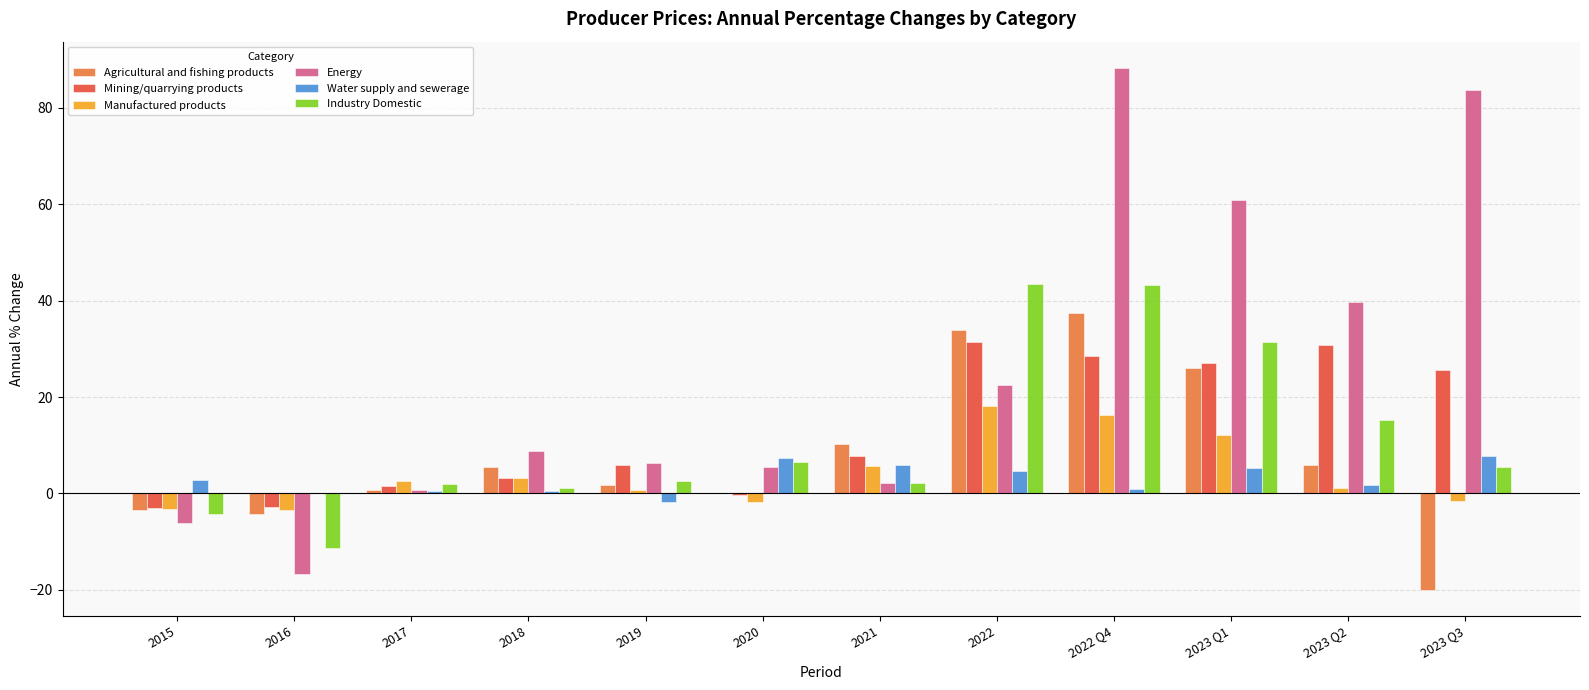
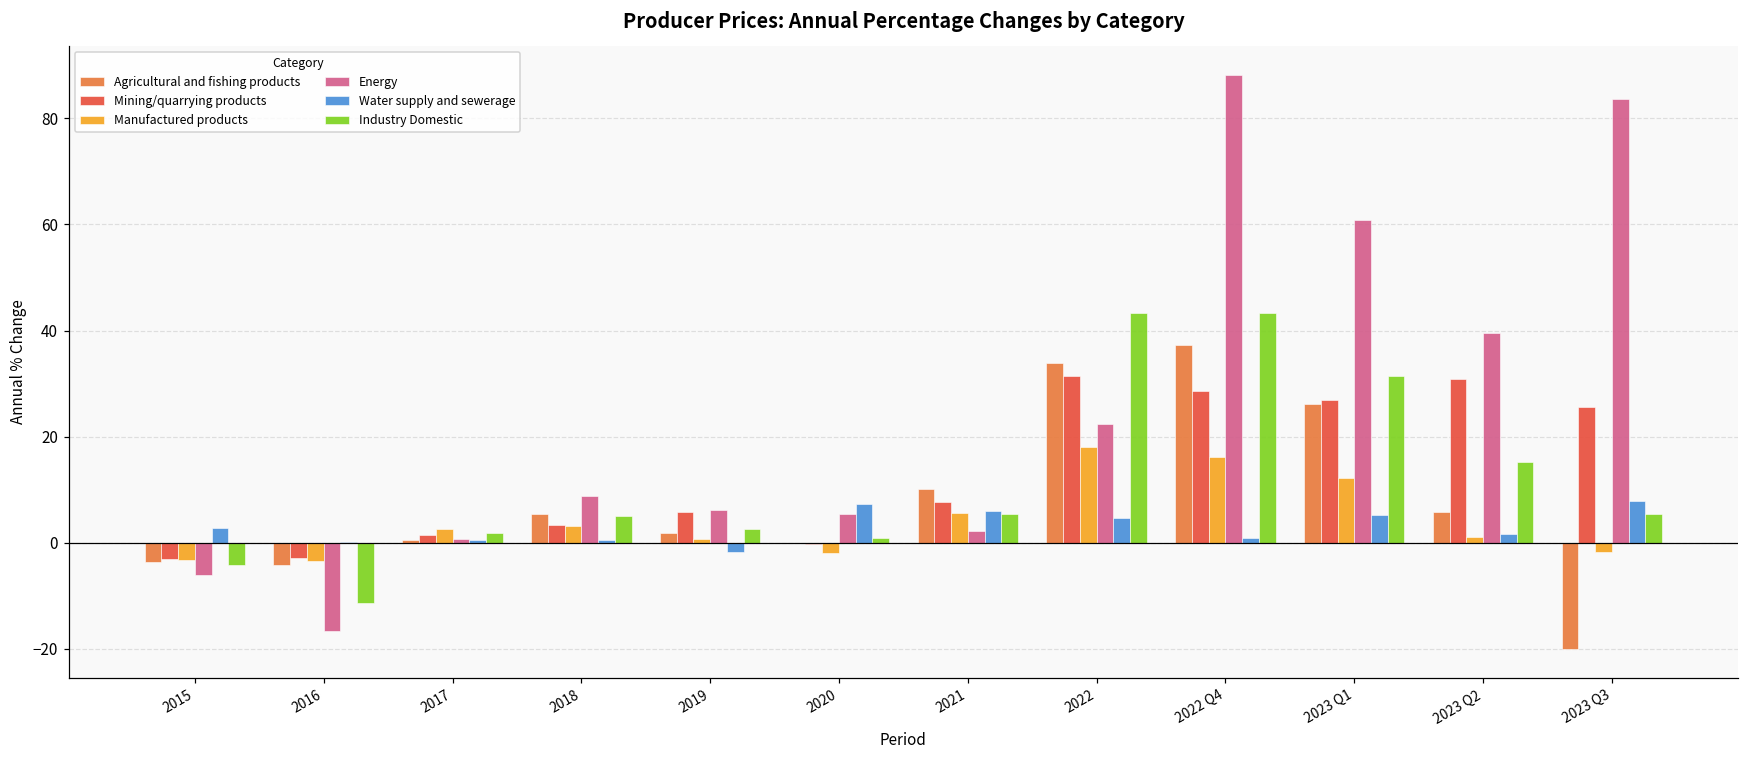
  {
    "Energy": {
      "2015": -6,
      "2016": -17,
      "2017": 1,
      "2018": 9,
      "2019": 6,
      "2020": 5,
      "2021": 2,
      "2022": 22,
      "2022 Q4": 88,
      "2023 Q1": 61,
      "2023 Q2": 40,
      "2023 Q3": 84
    },
    "Water supply and sewerage": {
      "2015": 3,
      "2018": 1,
      "2019": -2,
      "2020": 7,
      "2021": 6,
      "2022": 5,
      "2022 Q4": 1,
      "2023 Q1": 5,
      "2023 Q2": 2,
      "2023 Q3": 8
    },
    "Industry Domestic": {
      "2015": -4,
      "2016": -11,
      "2017": 2,
-     "2018": 1,
+     "2018": 5,
      "2019": 3,
-     "2020": 7,
-     "2021": 2,
+     "2020": 1,
+     "2021": 5,
      "2022": 43,
      "2022 Q4": 43,
      "2023 Q1": 31,
      "2023 Q2": 15,
      "2023 Q3": 5
    }
  }
